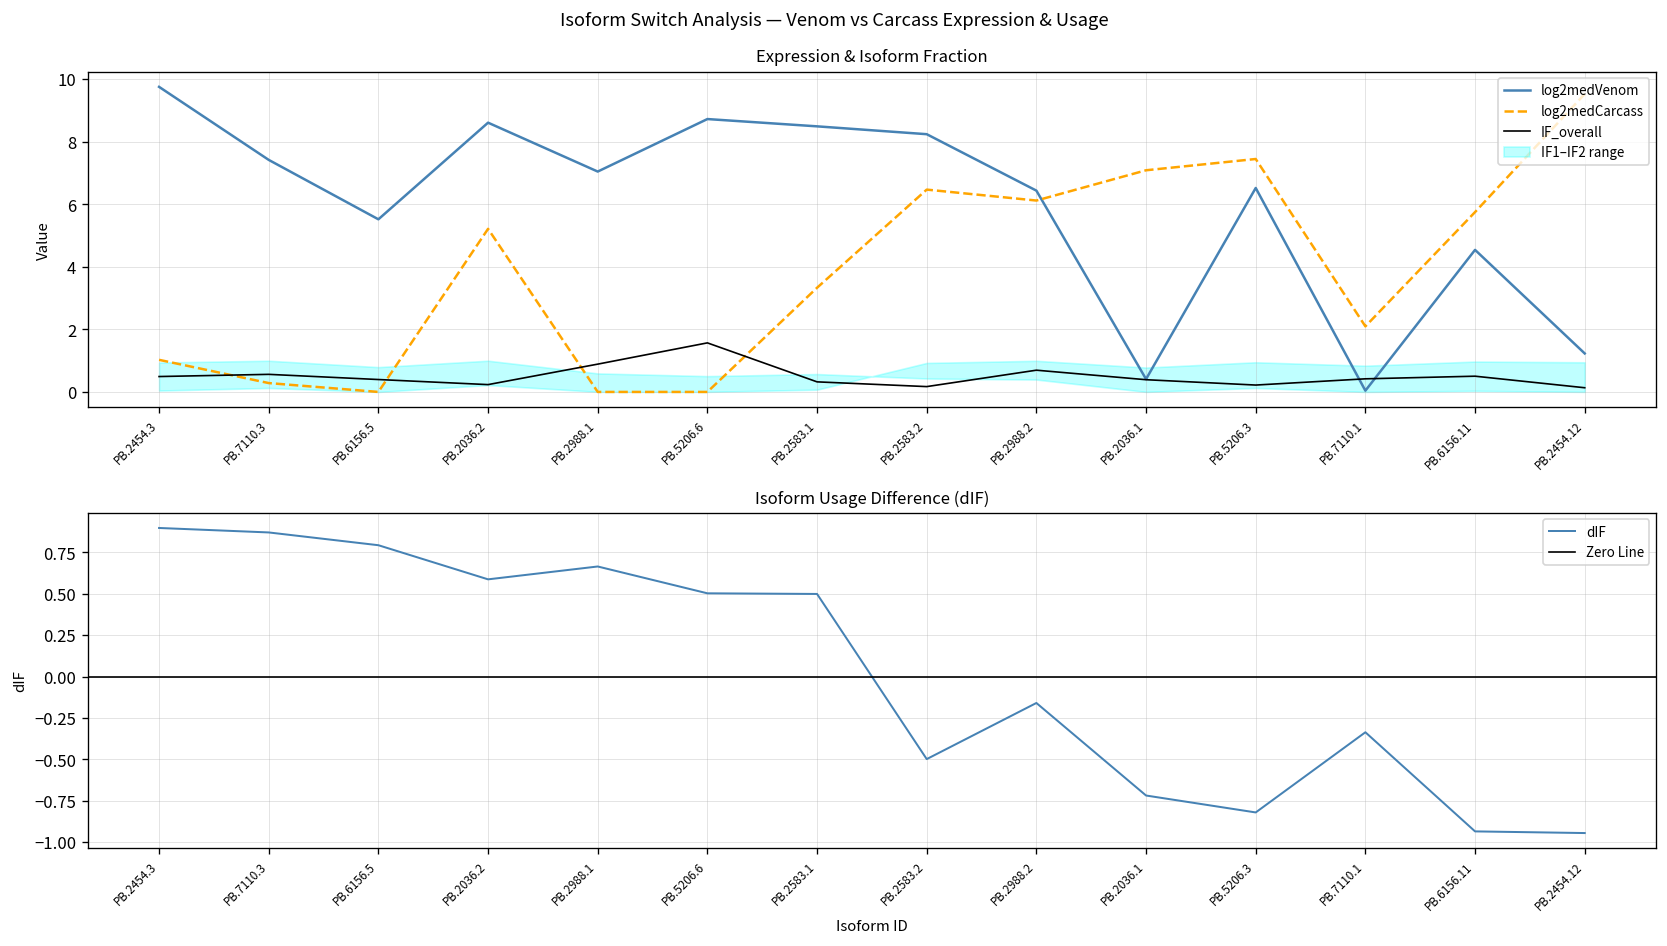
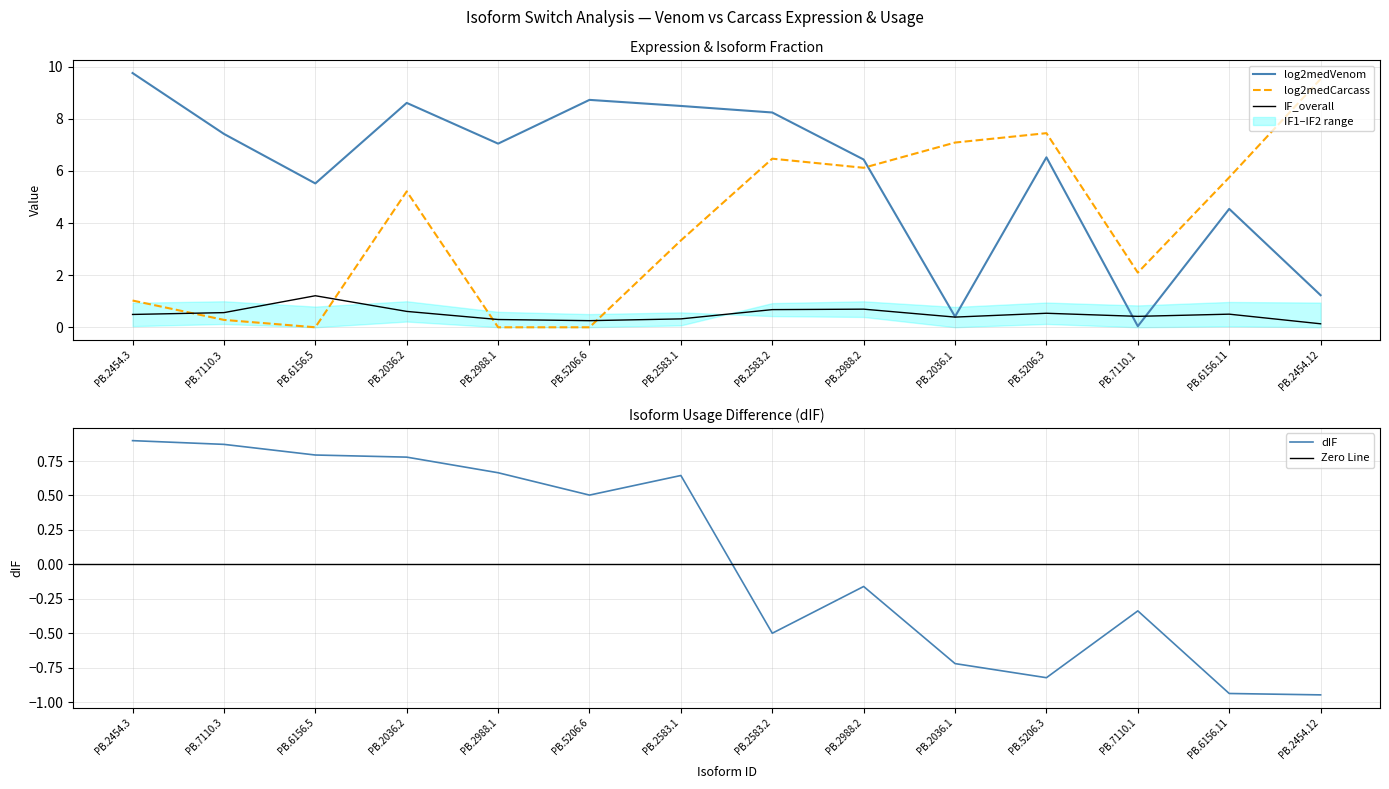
  {
    "Expression & Isoform Fraction": {
      "log2medVenom": {
        "PB.2454.3": 9.8,
        "PB.7110.3": 7.4,
        "PB.6156.5": 5.5,
        "PB.2036.2": 8.6,
        "PB.2988.1": 7.0,
        "PB.5206.6": 8.7,
        "PB.2583.1": 8.5,
        "PB.2583.2": 8.2,
        "PB.2988.2": 6.4,
        "PB.5206.3": 6.5,
        "PB.7110.1": 0.0,
        "PB.6156.11": 4.5,
        "PB.2454.12": 1.2
      },
      "log2medCarcass": {
        "PB.7110.3": 0.3,
        "PB.6156.5": 0.0,
        "PB.2036.2": 5.2,
        "PB.2988.1": 0.0,
        "PB.5206.6": 0.0,
        "PB.2583.1": 3.3,
        "PB.2583.2": 6.5,
        "PB.2988.2": 6.1,
        "PB.2036.1": 7.1,
        "PB.5206.3": 7.4,
        "PB.7110.1": 2.1,
        "PB.6156.11": 5.8
      },
      "IF_overall": {
        "PB.2454.3": 0.5,
        "PB.7110.3": 0.6,
-       "PB.6156.5": 0.4,
-       "PB.2036.2": 0.2,
-       "PB.2988.1": 0.9,
-       "PB.5206.6": 1.6,
+       "PB.6156.5": 1.2,
+       "PB.2036.2": 0.6,
+       "PB.2988.1": 0.3,
+       "PB.5206.6": 0.3,
        "PB.2583.1": 0.3,
-       "PB.2583.2": 0.2,
+       "PB.2583.2": 0.7,
        "PB.2988.2": 0.7,
-       "PB.5206.3": 0.2,
+       "PB.5206.3": 0.5,
        "PB.7110.1": 0.4,
        "PB.6156.11": 0.5,
        "PB.2454.12": 0.1
      }
    },
    "Isoform Usage Difference (dIF)": {
      "PB.2454.3": 0.90,
      "PB.7110.3": 0.87,
      "PB.6156.5": 0.79,
-     "PB.2036.2": 0.59,
+     "PB.2036.2": 0.78,
      "PB.2988.1": 0.67,
      "PB.5206.6": 0.50,
-     "PB.2583.1": 0.50,
+     "PB.2583.1": 0.65,
      "PB.2583.2": -0.50,
      "PB.2988.2": -0.16,
      "PB.2036.1": -0.72,
      "PB.5206.3": -0.82,
      "PB.7110.1": -0.34,
      "PB.6156.11": -0.94,
      "PB.2454.12": -0.95
    }
  }
